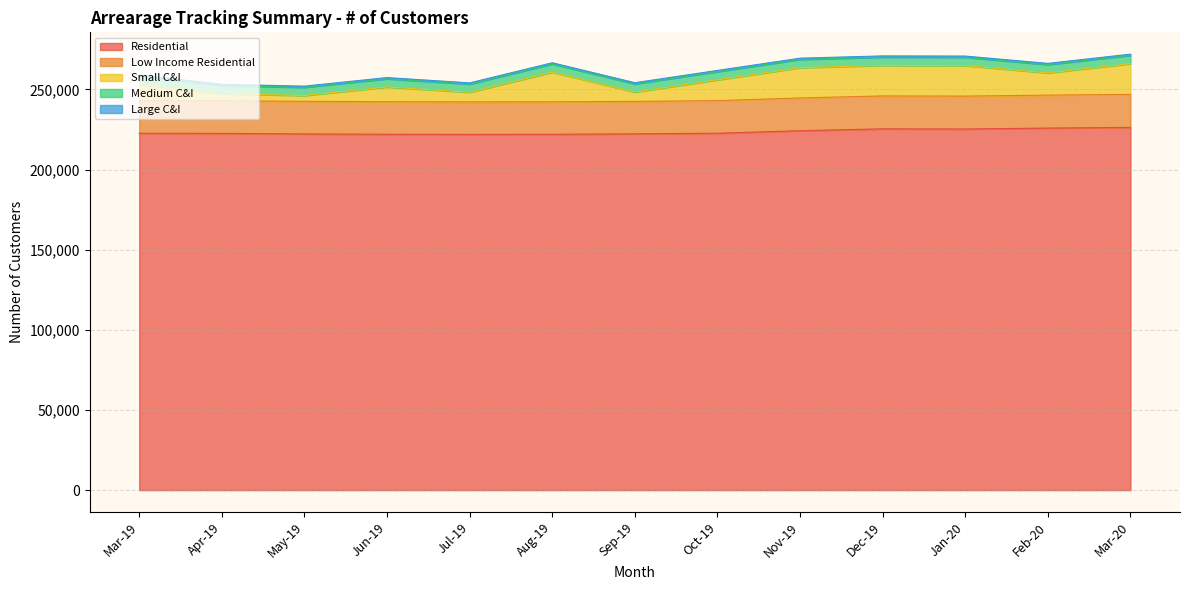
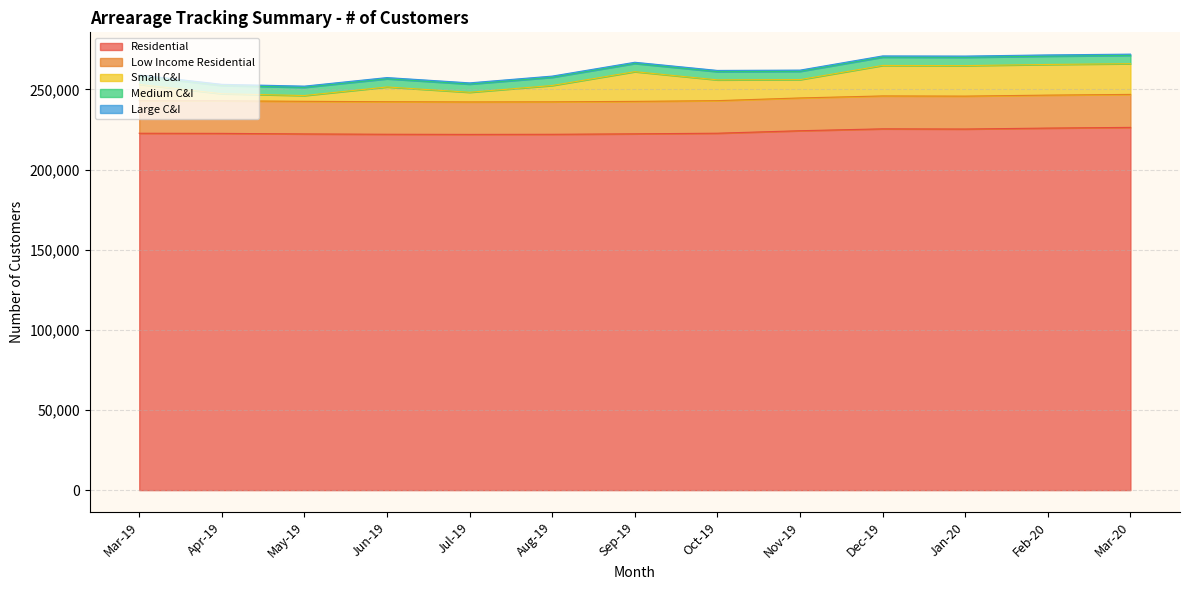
  {
    "Small C&I": {
      "May-19": "4,000",
      "Jun-19": "9,000",
      "Jul-19": "6,000",
-     "Aug-19": "19,000",
-     "Sep-19": "6,000",
+     "Aug-19": "10,000",
+     "Sep-19": "19,000",
      "Oct-19": "13,000",
-     "Nov-19": "19,000",
+     "Nov-19": "11,000",
      "Dec-19": "19,000",
      "Jan-20": "19,000",
-     "Feb-20": "14,000",
+     "Feb-20": "19,000",
      "Mar-20": "19,000"
    }
  }
